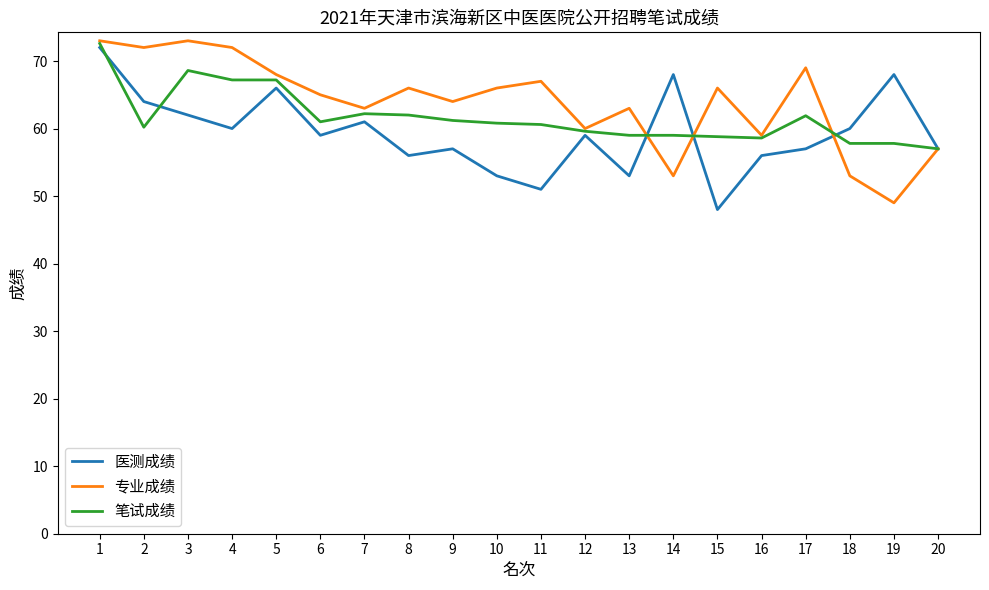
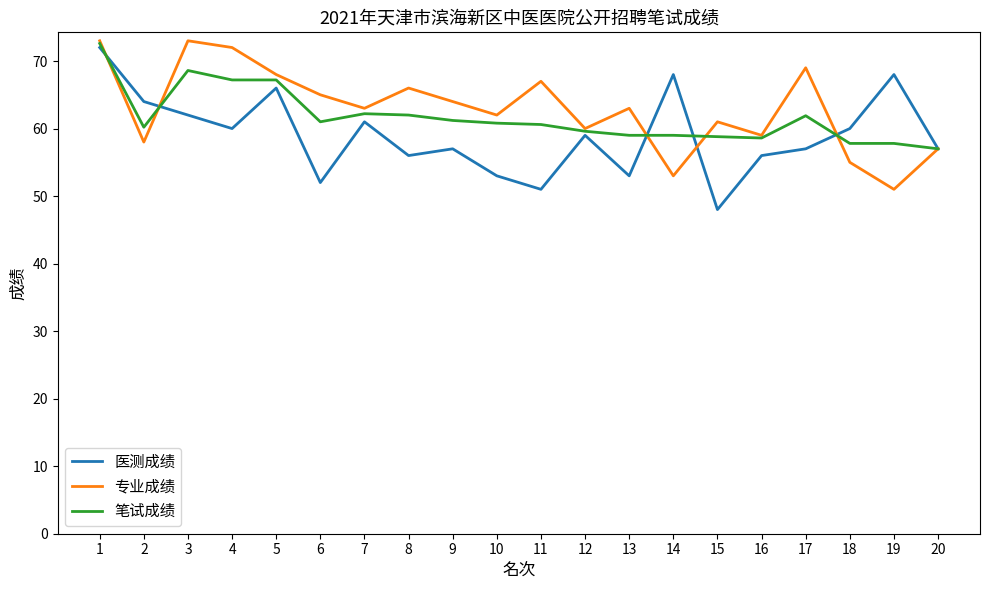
  {
    "医测成绩": {
      "1": 72,
      "2": 64,
      "3": 62,
      "4": 60,
      "5": 66,
-     "6": 59,
+     "6": 52,
      "7": 61,
      "8": 56,
      "9": 57,
      "10": 53,
      "11": 51,
      "12": 59,
      "13": 53,
      "14": 68,
      "15": 48,
      "16": 56,
      "17": 57,
      "18": 60,
      "19": 68
    },
    "专业成绩": {
      "1": 73,
-     "2": 72,
+     "2": 58,
      "3": 73,
      "4": 72,
      "5": 68,
      "6": 65,
      "7": 63,
      "8": 66,
      "9": 64,
-     "10": 66,
+     "10": 62,
      "11": 67,
      "12": 60,
      "13": 63,
      "14": 53,
-     "15": 66,
+     "15": 61,
      "16": 59,
      "17": 69,
-     "18": 53,
-     "19": 49
+     "18": 55,
+     "19": 51
    },
    "笔试成绩": {
      "1": 73,
      "2": 60,
      "3": 69,
      "4": 67,
      "5": 67,
      "6": 61,
      "7": 62,
      "8": 62,
      "9": 61,
      "10": 61,
      "11": 61,
      "12": 60,
      "13": 59,
      "14": 59,
      "15": 59,
      "16": 59,
      "17": 62,
      "18": 58,
      "19": 58
    }
  }
